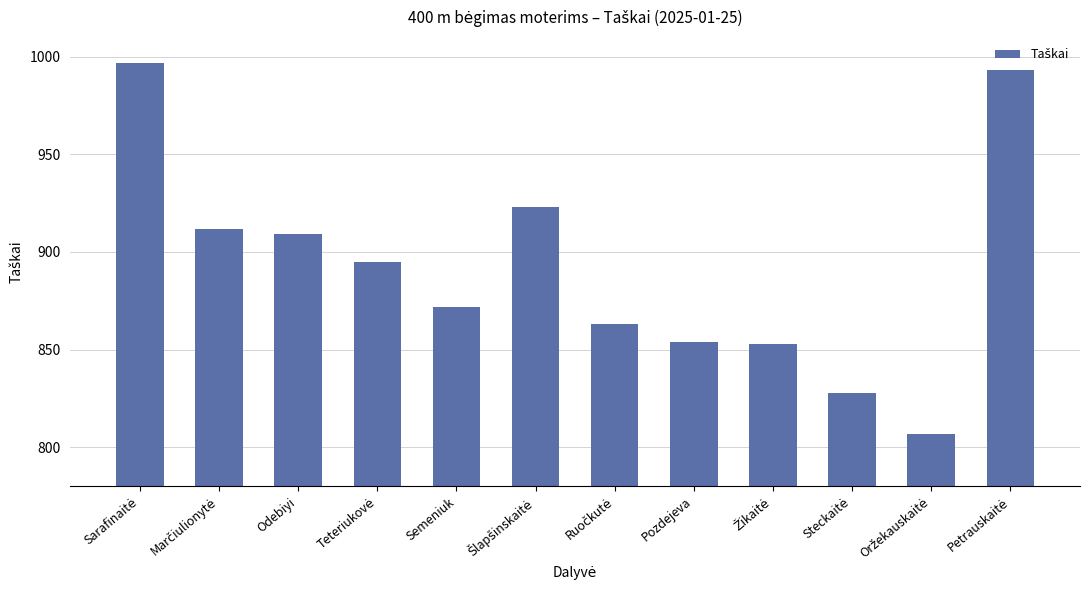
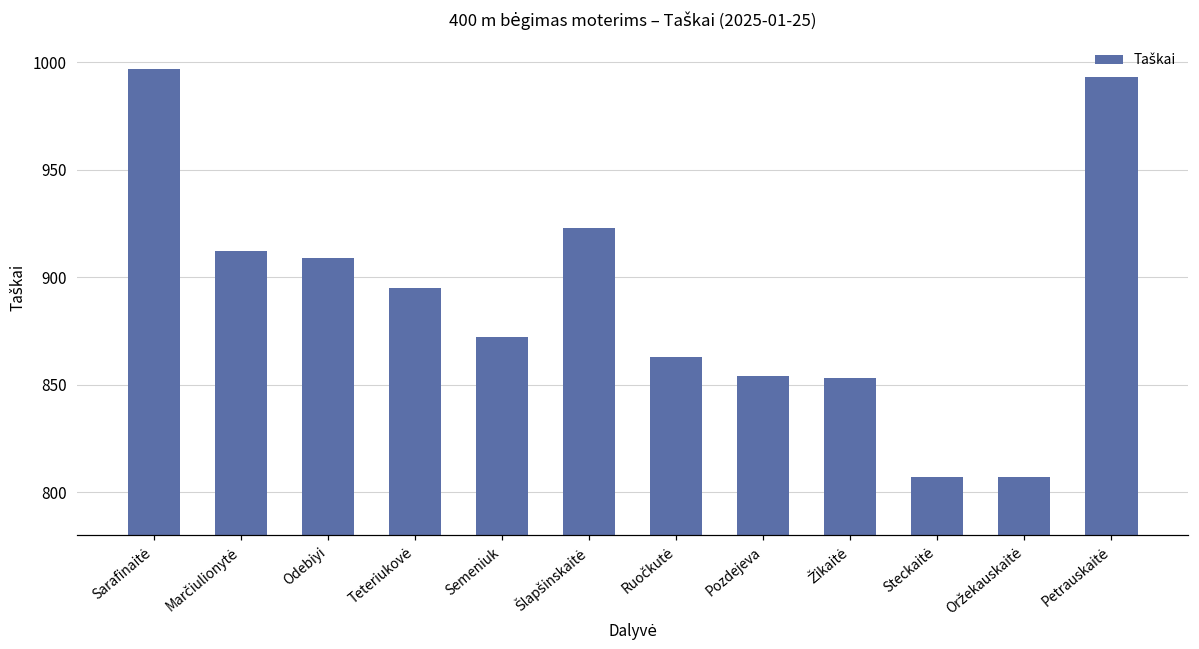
  {
    "Sarafinaitė": 997,
    "Marčiulionytė": 912,
    "Odebiyi": 909,
    "Teteriukovė": 895,
    "Semeniuk": 872,
    "Šlapšinskaitė": 923,
    "Ruočkutė": 863,
    "Pozdejeva": 854,
    "Žikaitė": 853,
-   "Steckaitė": 828,
+   "Steckaitė": 807,
    "Oržekauskaitė": 807,
    "Petrauskaitė": 993
  }
